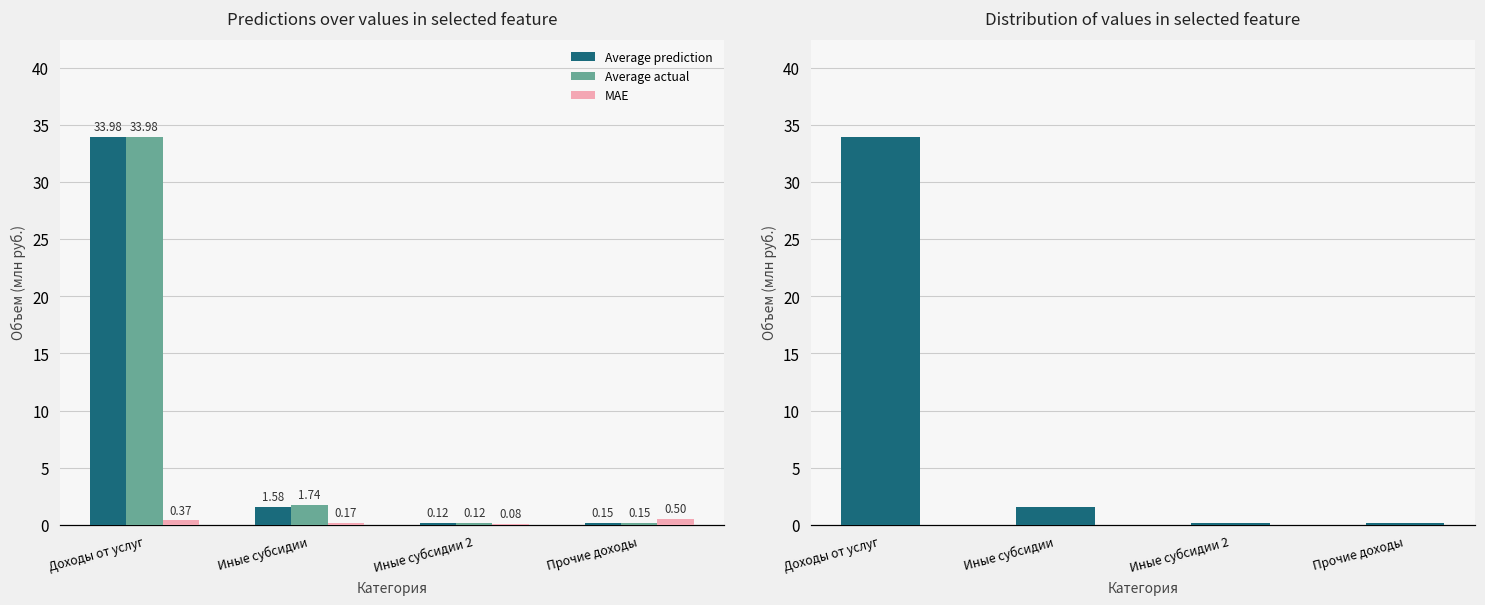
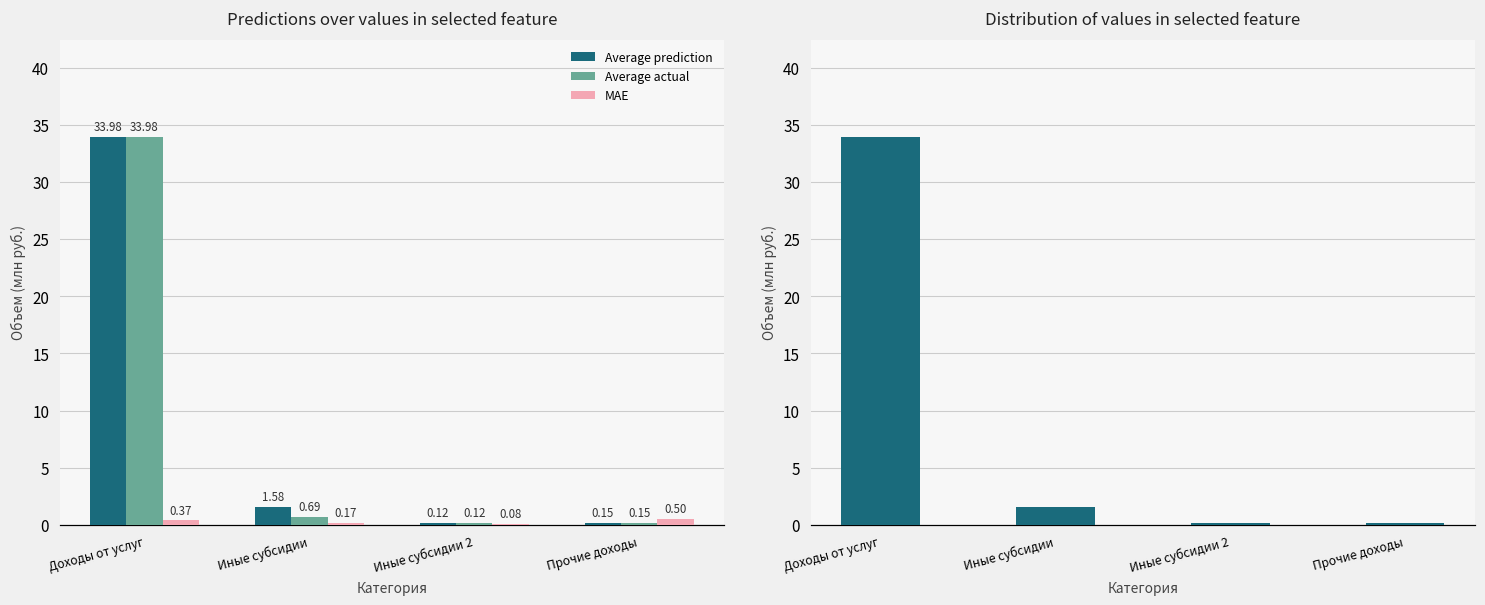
  {
    "Predictions over values in selected feature": {
      "Average prediction": {
        "Доходы от услуг": 33.98,
        "Иные субсидии": 1.58,
        "Иные субсидии 2": 0.12,
        "Прочие доходы": 0.15
      },
      "Average actual": {
        "Доходы от услуг": 33.98,
-       "Иные субсидии": 1.74,
+       "Иные субсидии": 0.69,
        "Иные субсидии 2": 0.12,
        "Прочие доходы": 0.15
      },
      "MAE": {
        "Доходы от услуг": 0.37,
        "Иные субсидии": 0.17,
        "Иные субсидии 2": 0.08,
        "Прочие доходы": 0.50
      }
    },
    "Distribution of values in selected feature": {
      "Доходы от услуг": 34.0,
      "Иные субсидии": 1.6
    }
  }
